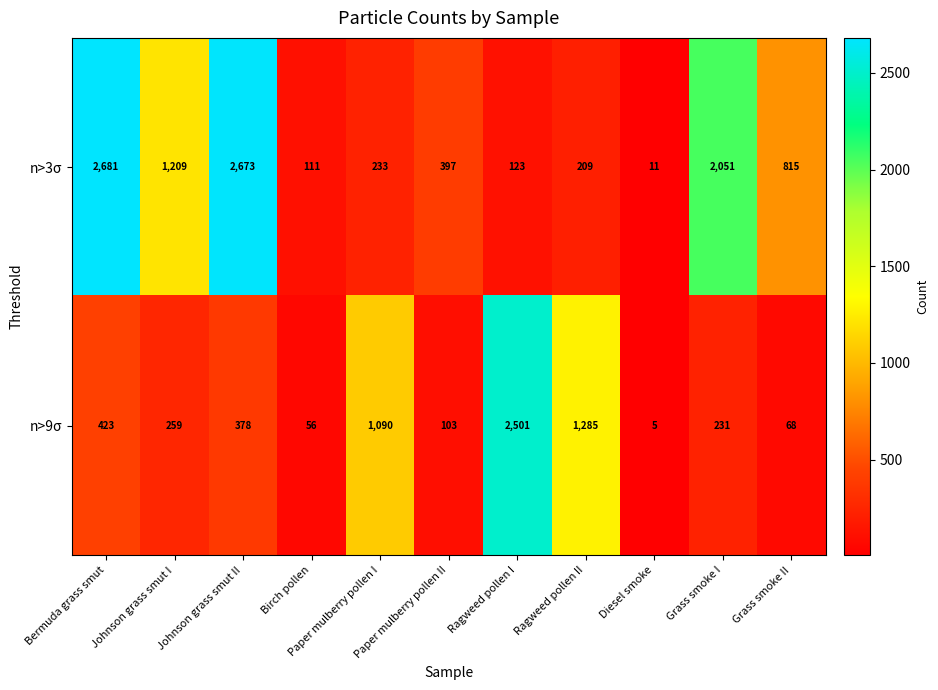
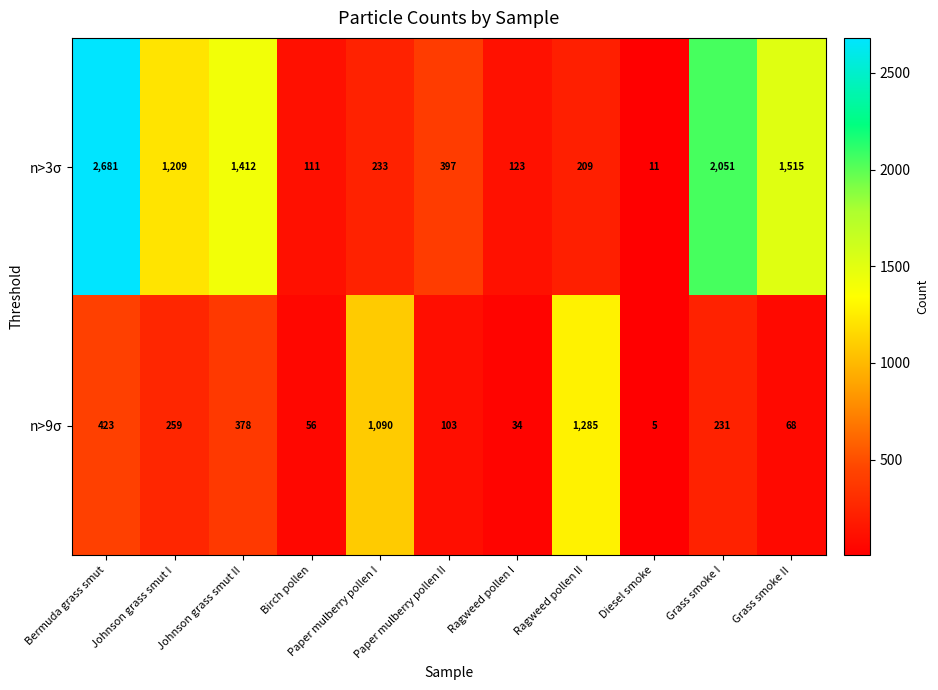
  {
    "n>3σ": {
      "Bermuda grass smut": "2,681",
      "Johnson grass smut I": "1,209",
-     "Johnson grass smut II": "2,673",
+     "Johnson grass smut II": "1,412",
      "Birch pollen": "111",
      "Paper mulberry pollen I": "233",
      "Paper mulberry pollen II": "397",
      "Ragweed pollen I": "123",
      "Ragweed pollen II": "209",
      "Diesel smoke": "11",
      "Grass smoke I": "2,051",
-     "Grass smoke II": "815"
+     "Grass smoke II": "1,515"
    },
    "n>9σ": {
      "Bermuda grass smut": "423",
      "Johnson grass smut I": "259",
      "Johnson grass smut II": "378",
      "Birch pollen": "56",
      "Paper mulberry pollen I": "1,090",
      "Paper mulberry pollen II": "103",
-     "Ragweed pollen I": "2,501",
+     "Ragweed pollen I": "34",
      "Ragweed pollen II": "1,285",
      "Diesel smoke": "5",
      "Grass smoke I": "231",
      "Grass smoke II": "68"
    }
  }
